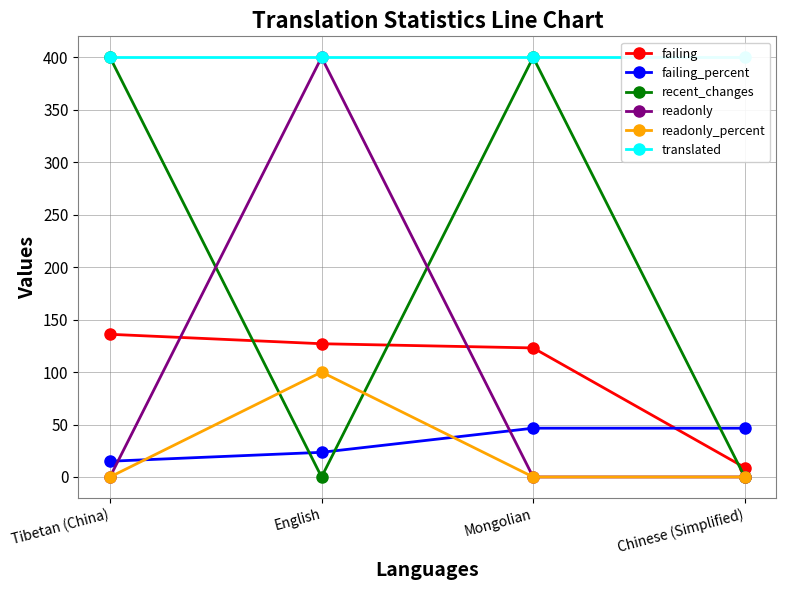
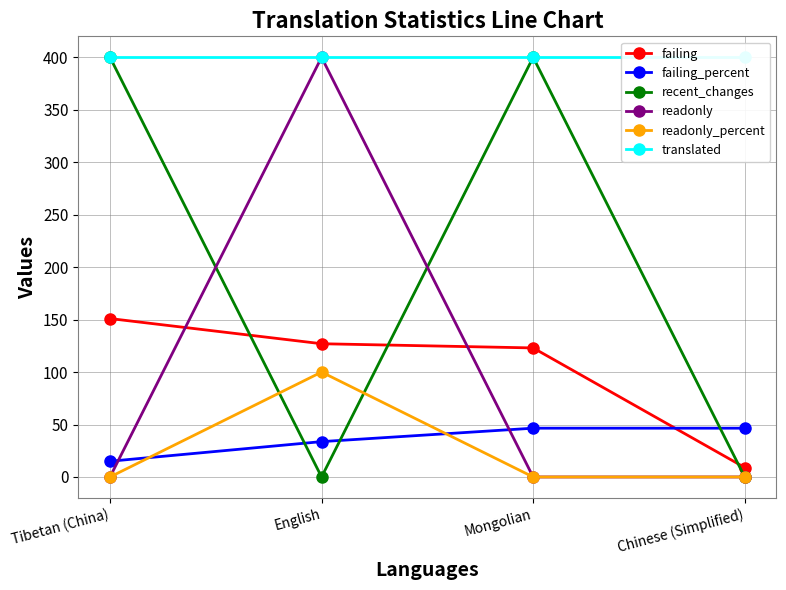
  {
    "failing": {
-     "Tibetan (China)": 136,
+     "Tibetan (China)": 151,
      "English": 127,
      "Mongolian": 123,
      "Chinese (Simplified)": 9
    },
    "failing_percent": {
      "Tibetan (China)": 15,
-     "English": 24,
+     "English": 34,
      "Mongolian": 47,
      "Chinese (Simplified)": 47
    },
    "recent_changes": {
      "English": 0
    },
    "readonly_percent": {
      "English": 100
    }
  }
